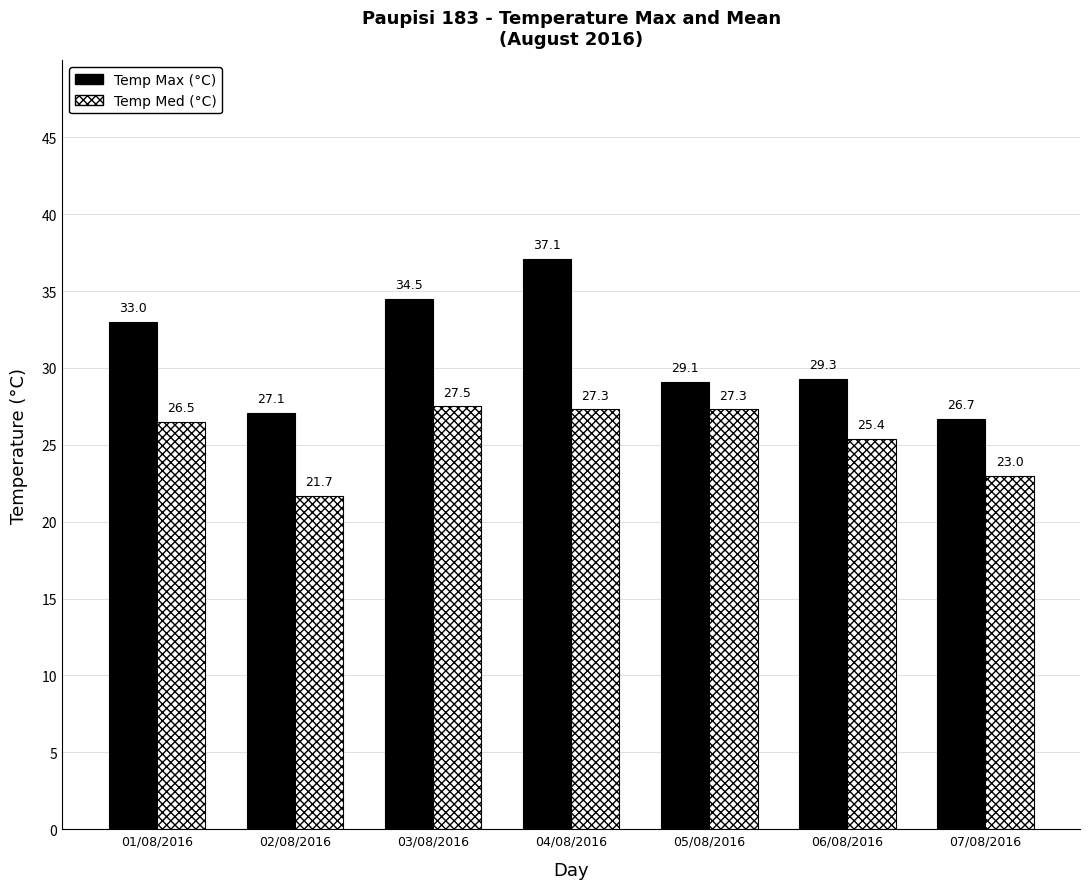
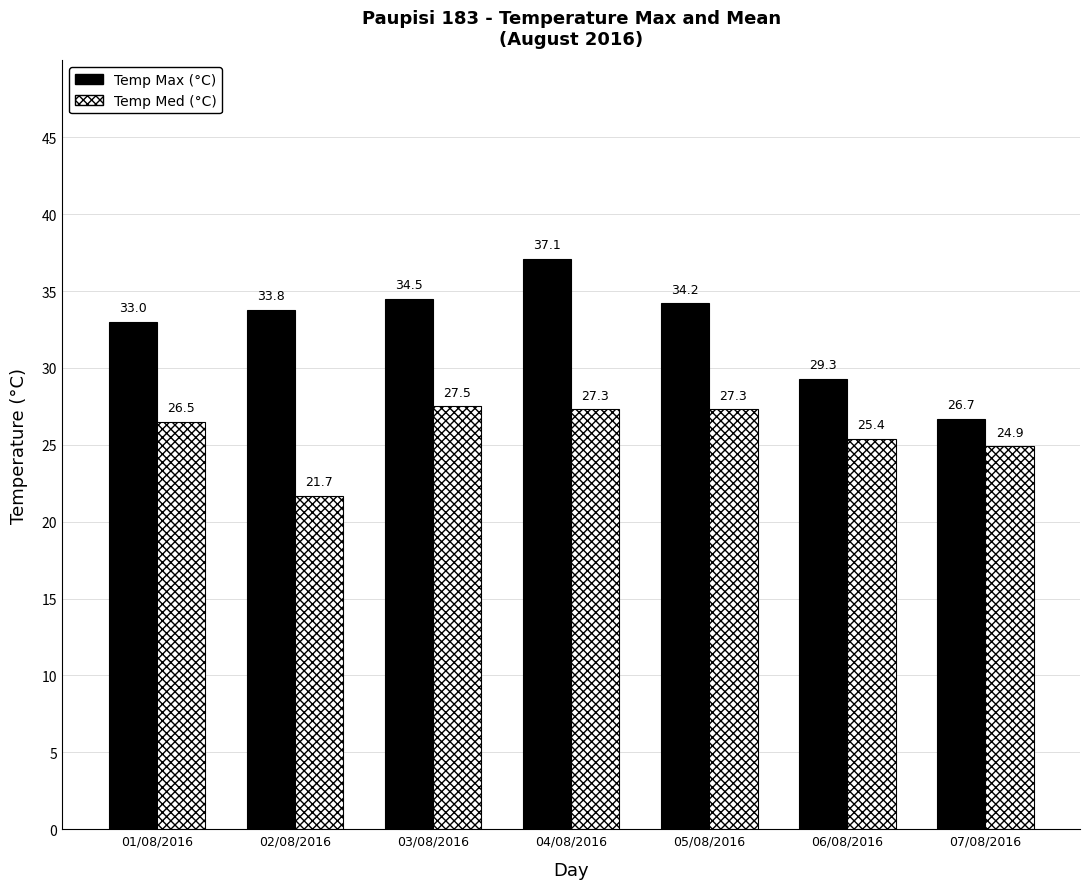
  {
    "Temp Max (°C)": {
      "01/08/2016": 33.0,
-     "02/08/2016": 27.1,
+     "02/08/2016": 33.8,
      "03/08/2016": 34.5,
      "04/08/2016": 37.1,
-     "05/08/2016": 29.1,
+     "05/08/2016": 34.2,
      "06/08/2016": 29.3,
      "07/08/2016": 26.7
    },
    "Temp Med (°C)": {
      "01/08/2016": 26.5,
      "02/08/2016": 21.7,
      "03/08/2016": 27.5,
      "04/08/2016": 27.3,
      "05/08/2016": 27.3,
      "06/08/2016": 25.4,
-     "07/08/2016": 23.0
+     "07/08/2016": 24.9
    }
  }
